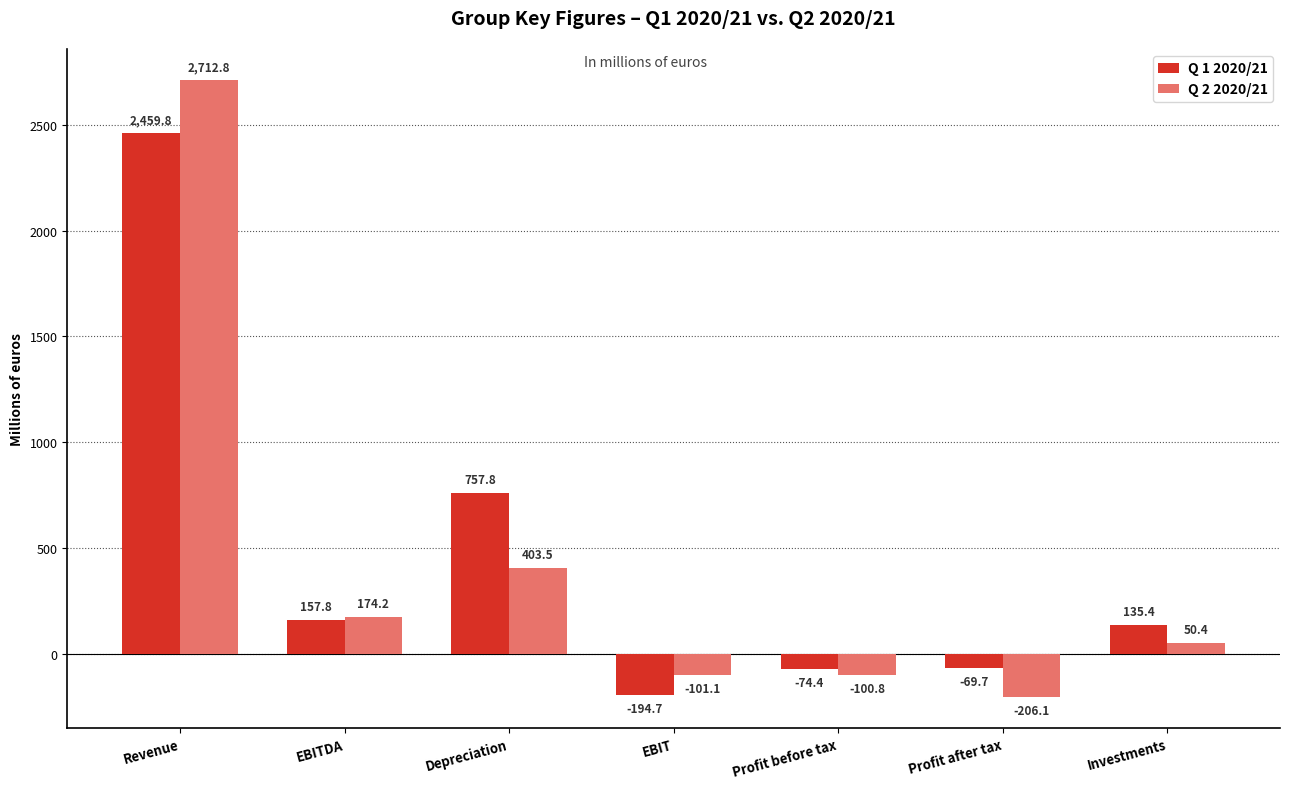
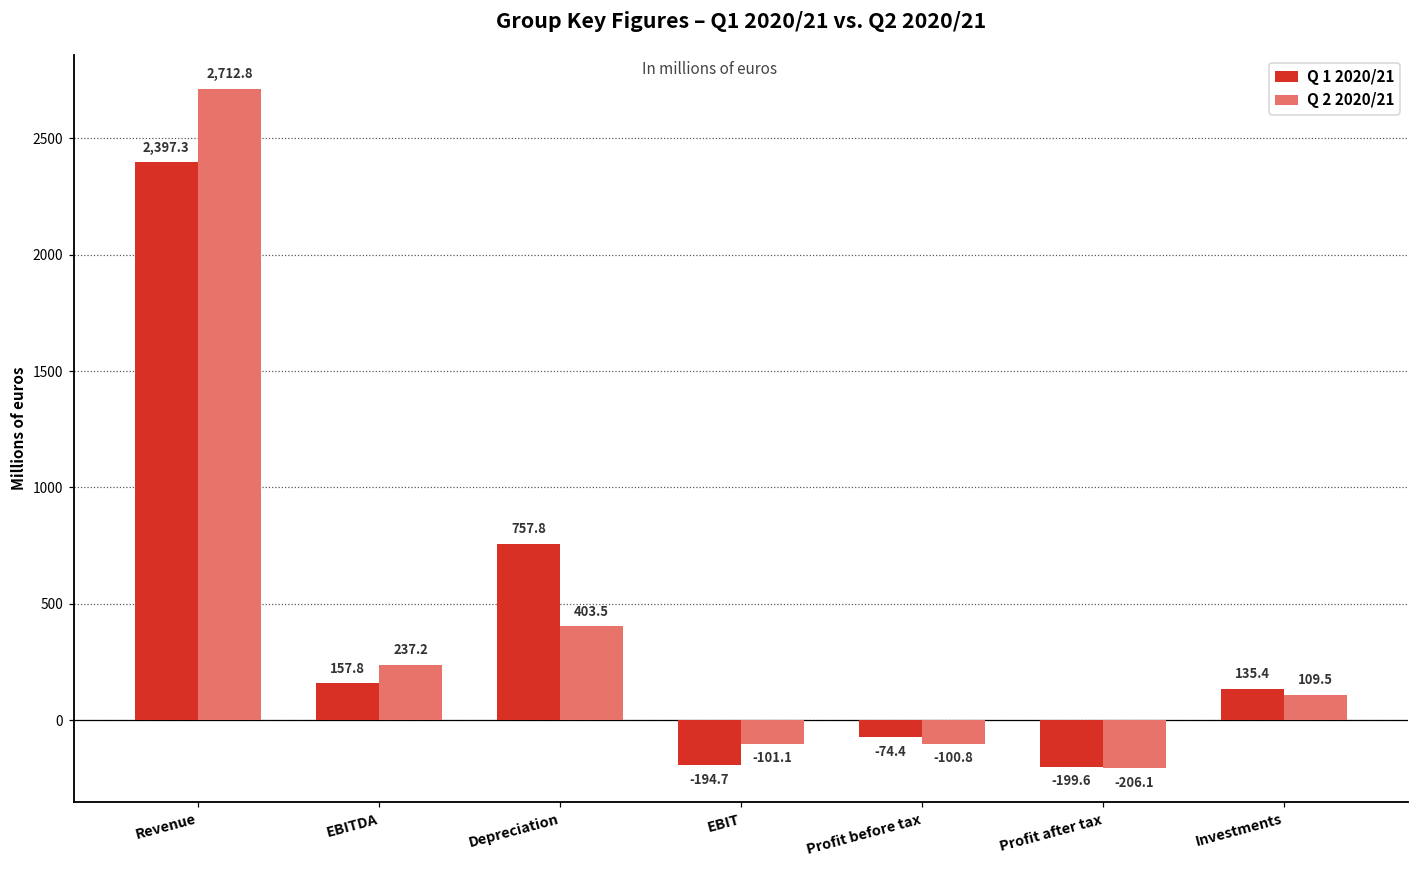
  {
    "Q 1 2020/21": {
-     "Revenue": "2,459.8",
+     "Revenue": "2,397.3",
      "EBITDA": "157.8",
      "Depreciation": "757.8",
      "EBIT": "-194.7",
      "Profit before tax": "-74.4",
-     "Profit after tax": "-69.7",
+     "Profit after tax": "-199.6",
      "Investments": "135.4"
    },
    "Q 2 2020/21": {
      "Revenue": "2,712.8",
-     "EBITDA": "174.2",
+     "EBITDA": "237.2",
      "Depreciation": "403.5",
      "EBIT": "-101.1",
      "Profit before tax": "-100.8",
      "Profit after tax": "-206.1",
-     "Investments": "50.4"
+     "Investments": "109.5"
    }
  }
